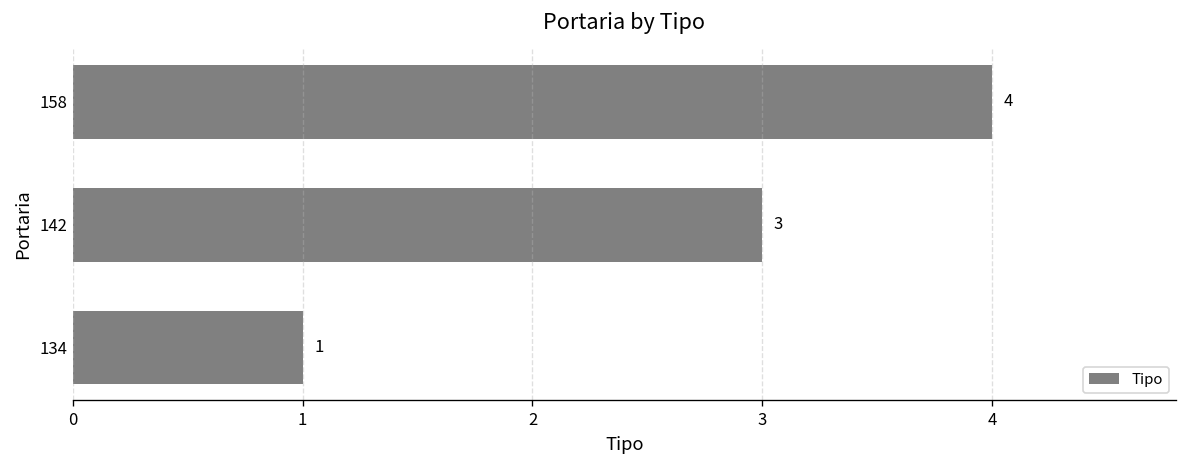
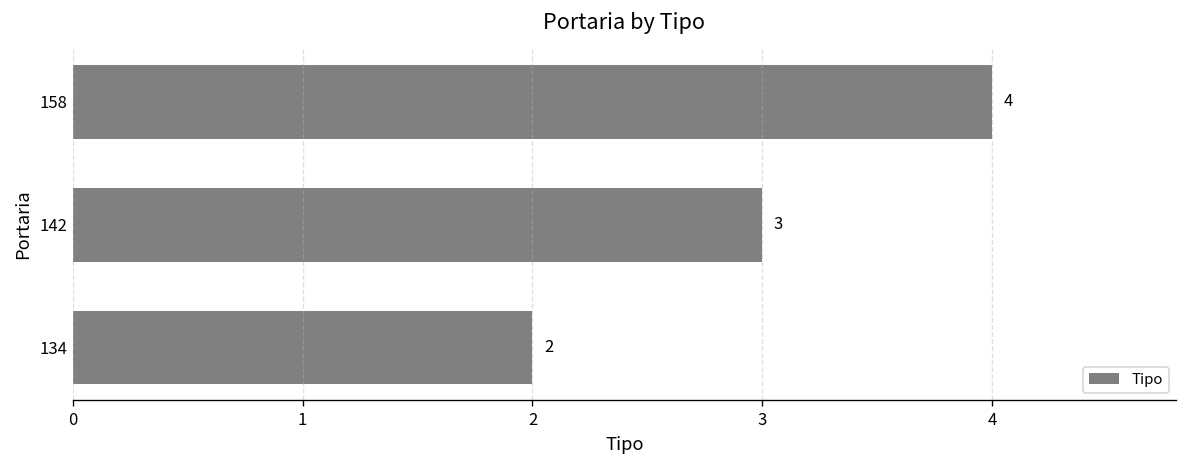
  {
    "158": 4,
    "142": 3,
-   "134": 1
+   "134": 2
  }
